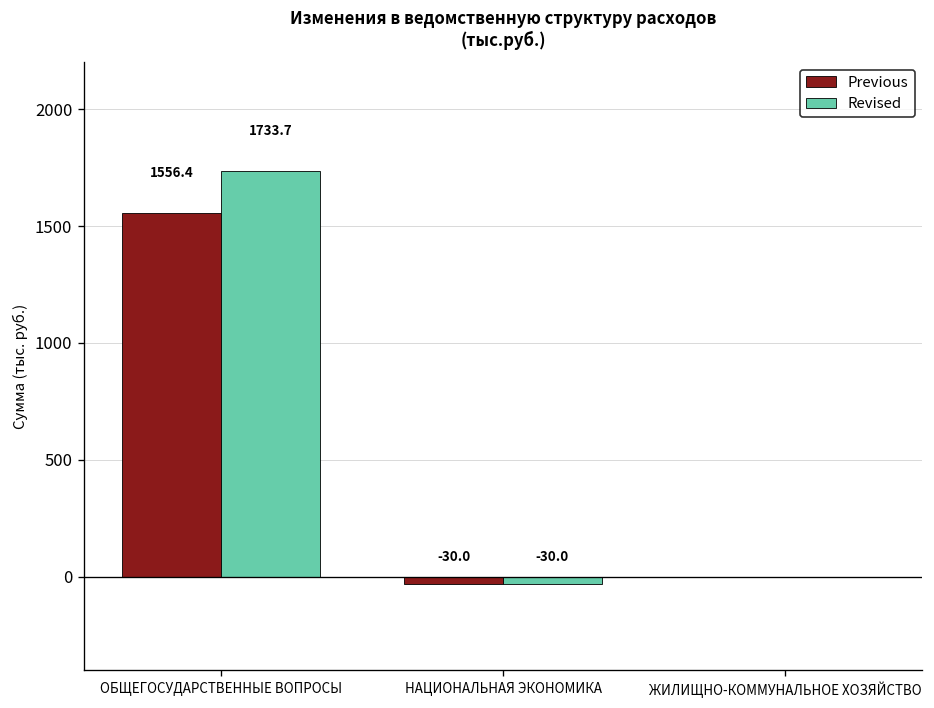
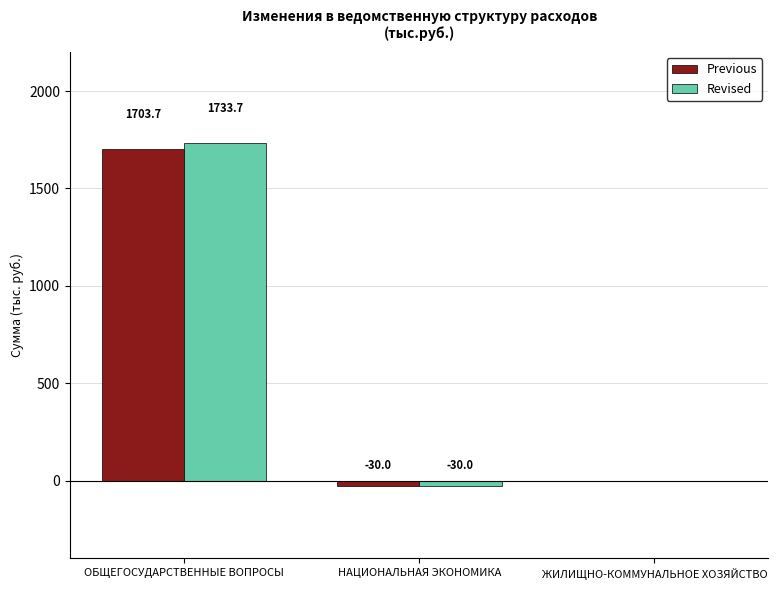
  {
    "Previous": {
-     "ОБЩЕГОСУДАРСТВЕННЫЕ ВОПРОСЫ": 1556.4,
+     "ОБЩЕГОСУДАРСТВЕННЫЕ ВОПРОСЫ": 1703.7,
      "НАЦИОНАЛЬНАЯ ЭКОНОМИКА": -30.0
    },
    "Revised": {
      "НАЦИОНАЛЬНАЯ ЭКОНОМИКА": -30.0
    }
  }
